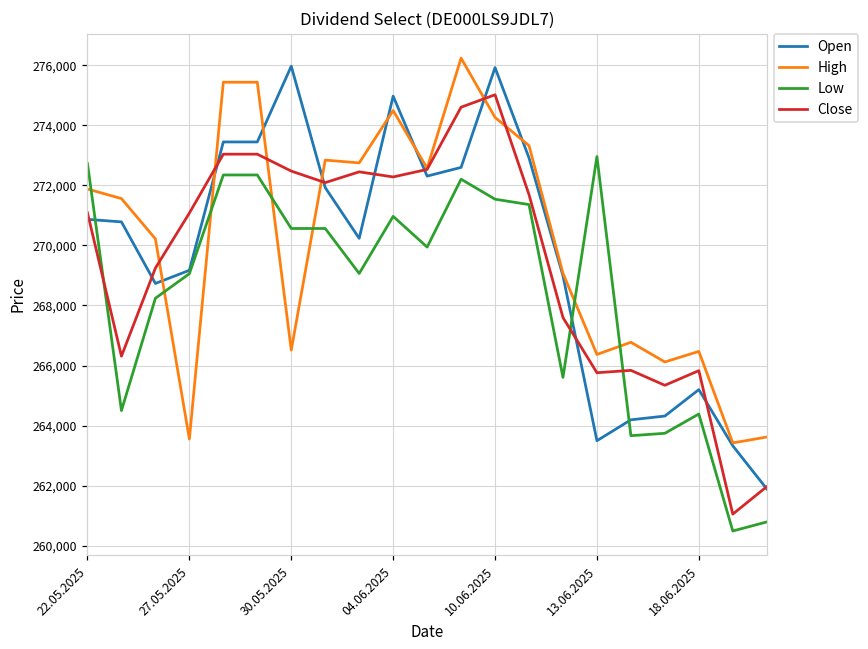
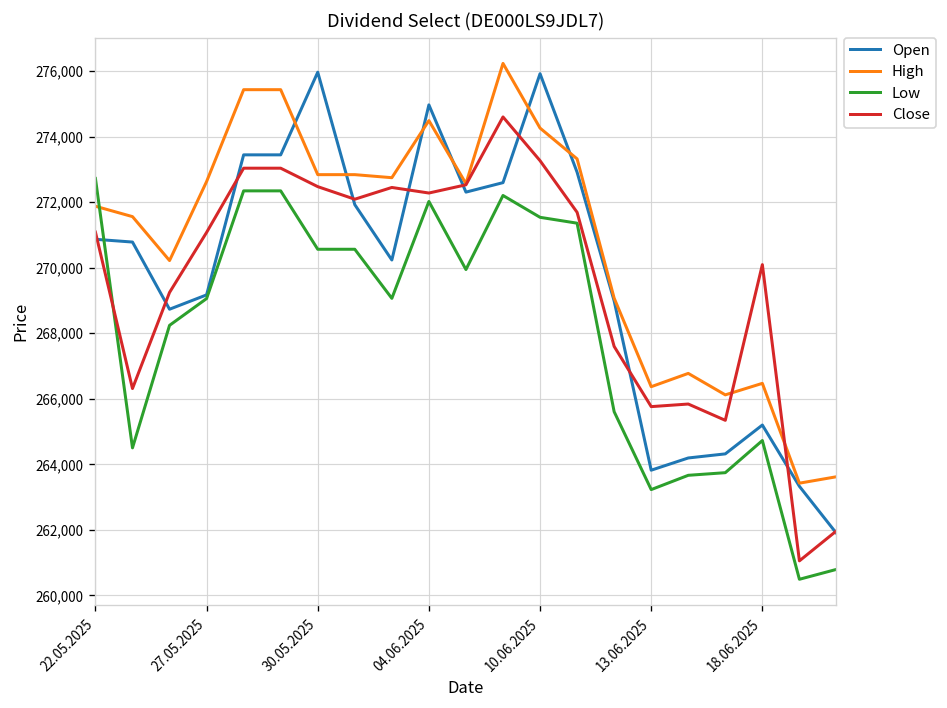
  {
    "Open": {
      "22.05.2025": "270,900",
      "27.05.2025": "269,200",
      "30.05.2025": "276,000",
      "04.06.2025": "275,000",
      "10.06.2025": "275,900",
-     "13.06.2025": "263,500",
+     "13.06.2025": "263,800",
      "18.06.2025": "265,200"
    },
    "High": {
      "22.05.2025": "271,900",
-     "27.05.2025": "263,600",
-     "30.05.2025": "266,500",
+     "27.05.2025": "272,600",
+     "30.05.2025": "272,800",
      "04.06.2025": "274,500",
      "10.06.2025": "274,300",
      "13.06.2025": "266,400",
      "18.06.2025": "266,500"
    },
    "Low": {
      "22.05.2025": "272,700",
      "27.05.2025": "269,100",
      "30.05.2025": "270,600",
-     "04.06.2025": "271,000",
+     "04.06.2025": "272,000",
      "10.06.2025": "271,500",
-     "13.06.2025": "273,000",
-     "18.06.2025": "264,400"
+     "13.06.2025": "263,200",
+     "18.06.2025": "264,700"
    },
    "Close": {
      "22.05.2025": "271,100",
      "27.05.2025": "271,100",
      "30.05.2025": "272,500",
      "04.06.2025": "272,300",
-     "10.06.2025": "275,000",
+     "10.06.2025": "273,300",
      "13.06.2025": "265,800",
-     "18.06.2025": "265,800"
+     "18.06.2025": "270,100"
    }
  }
